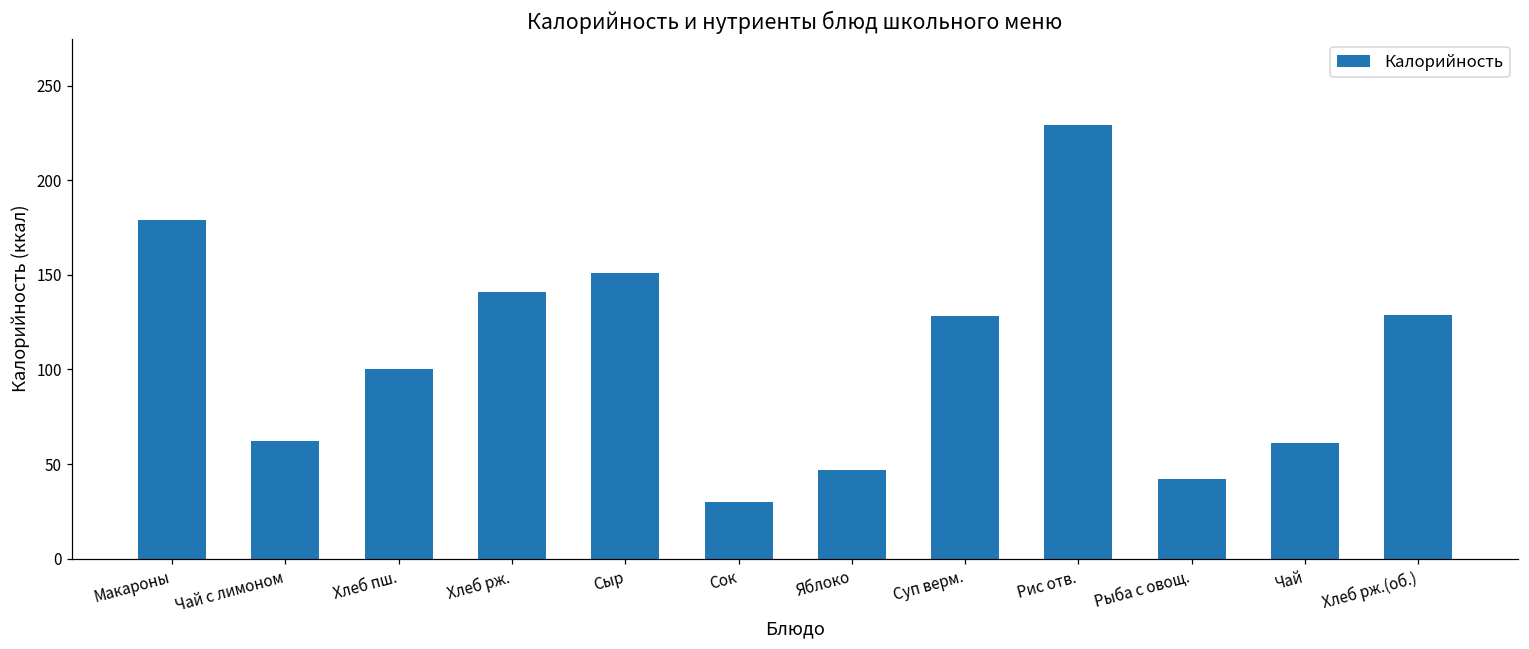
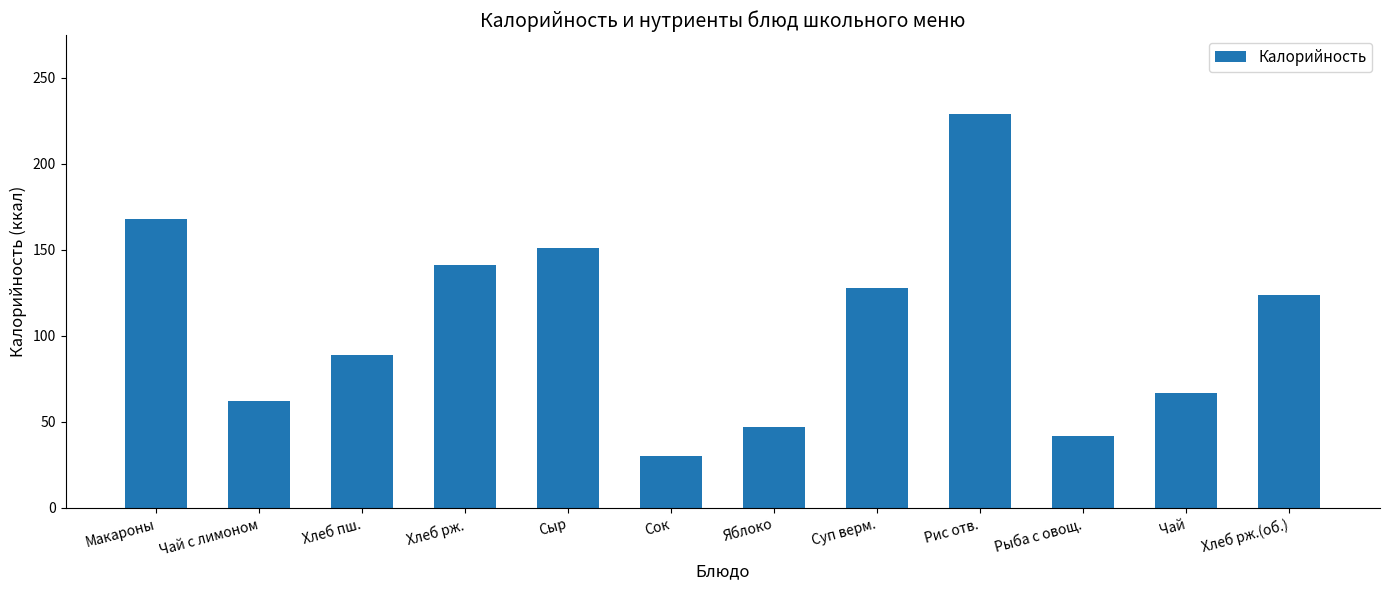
  {
-   "Макароны": 179,
+   "Макароны": 168,
    "Чай с лимоном": 62,
-   "Хлеб пш.": 100,
+   "Хлеб пш.": 89,
    "Хлеб рж.": 141,
    "Сыр": 151,
    "Сок": 30,
    "Яблоко": 47,
    "Суп верм.": 128,
    "Рис отв.": 229,
    "Рыба с овощ.": 42,
-   "Чай": 61,
-   "Хлеб рж.(об.)": 129
+   "Чай": 67,
+   "Хлеб рж.(об.)": 124
  }
